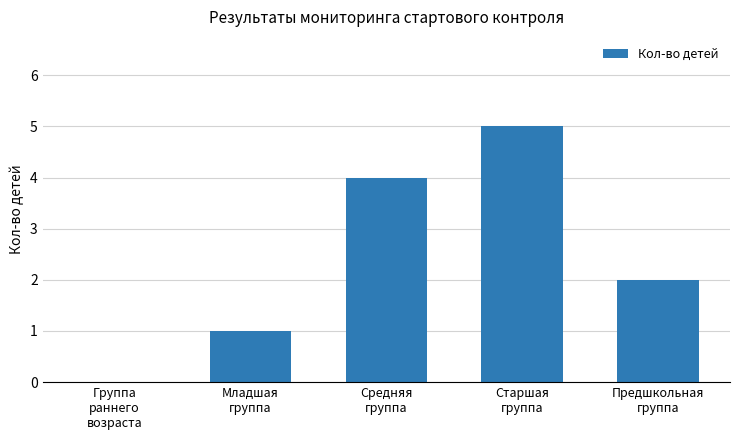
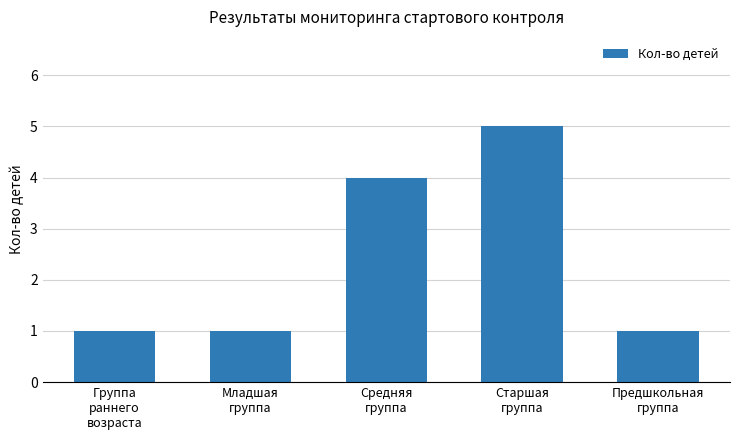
  {
-   "Группа раннего возраста": 0,
+   "Группа раннего возраста": 1,
    "Младшая группа": 1,
    "Средняя группа": 4,
    "Старшая группа": 5,
-   "Предшкольная группа": 2
+   "Предшкольная группа": 1
  }
